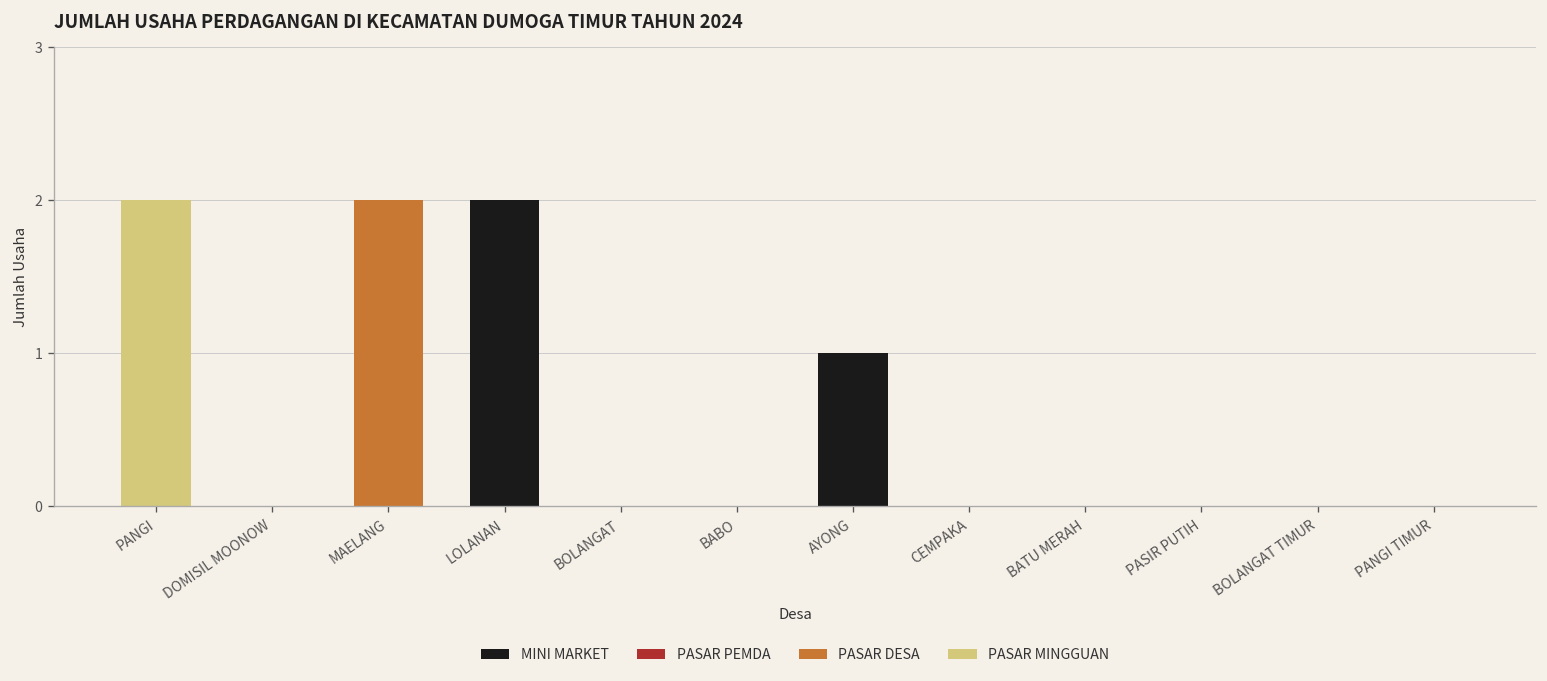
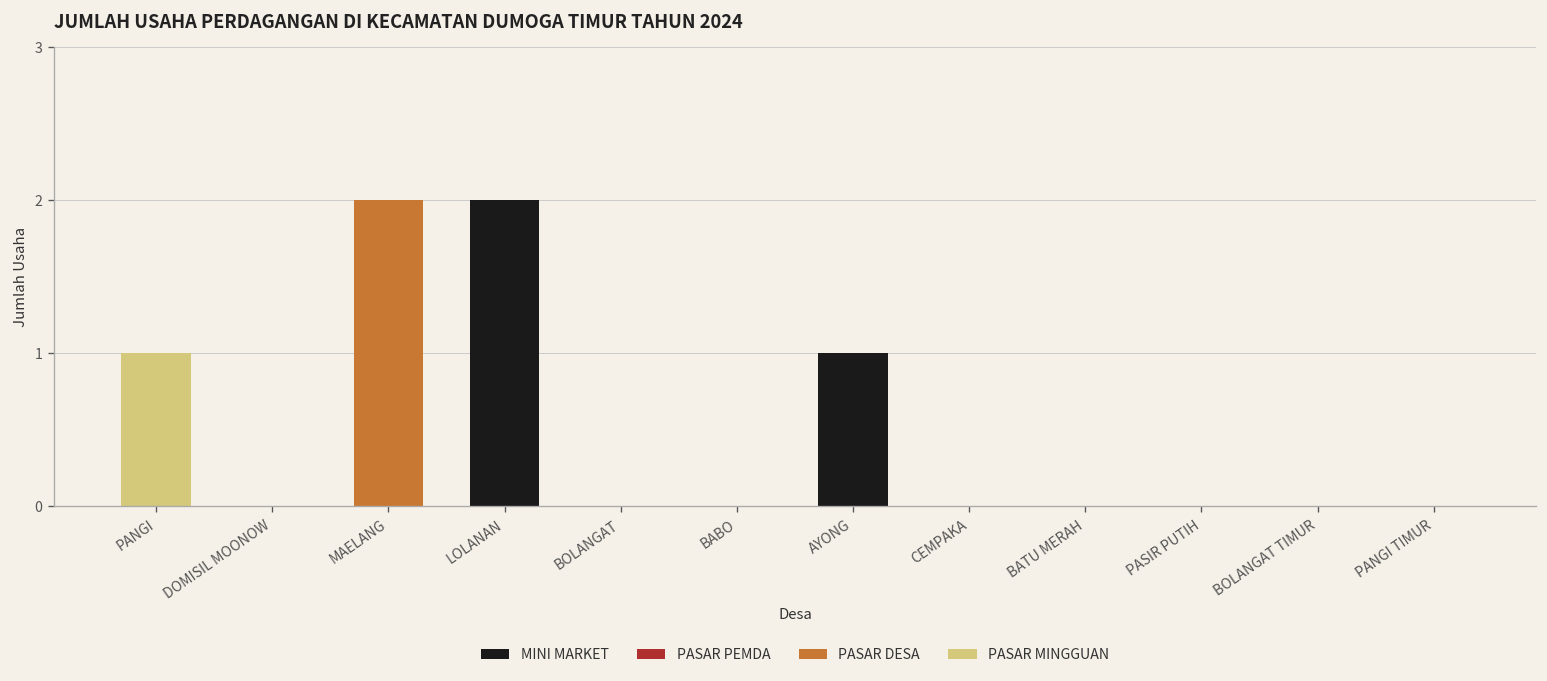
  {
    "PASAR PEMDA": {
      "PANGI": 0,
      "DOMISIL MOONOW": 0,
      "MAELANG": 0,
      "LOLANAN": 2,
      "BOLANGAT": 0,
      "BABO": 0,
      "AYONG": 1,
      "CEMPAKA": 0,
      "BATU MERAH": 0,
      "PASIR PUTIH": 0,
      "BOLANGAT TIMUR": 0,
      "PANGI TIMUR": 0
    },
    "PASAR MINGGUAN": {
-     "PANGI": 2
+     "PANGI": 1
    }
  }
